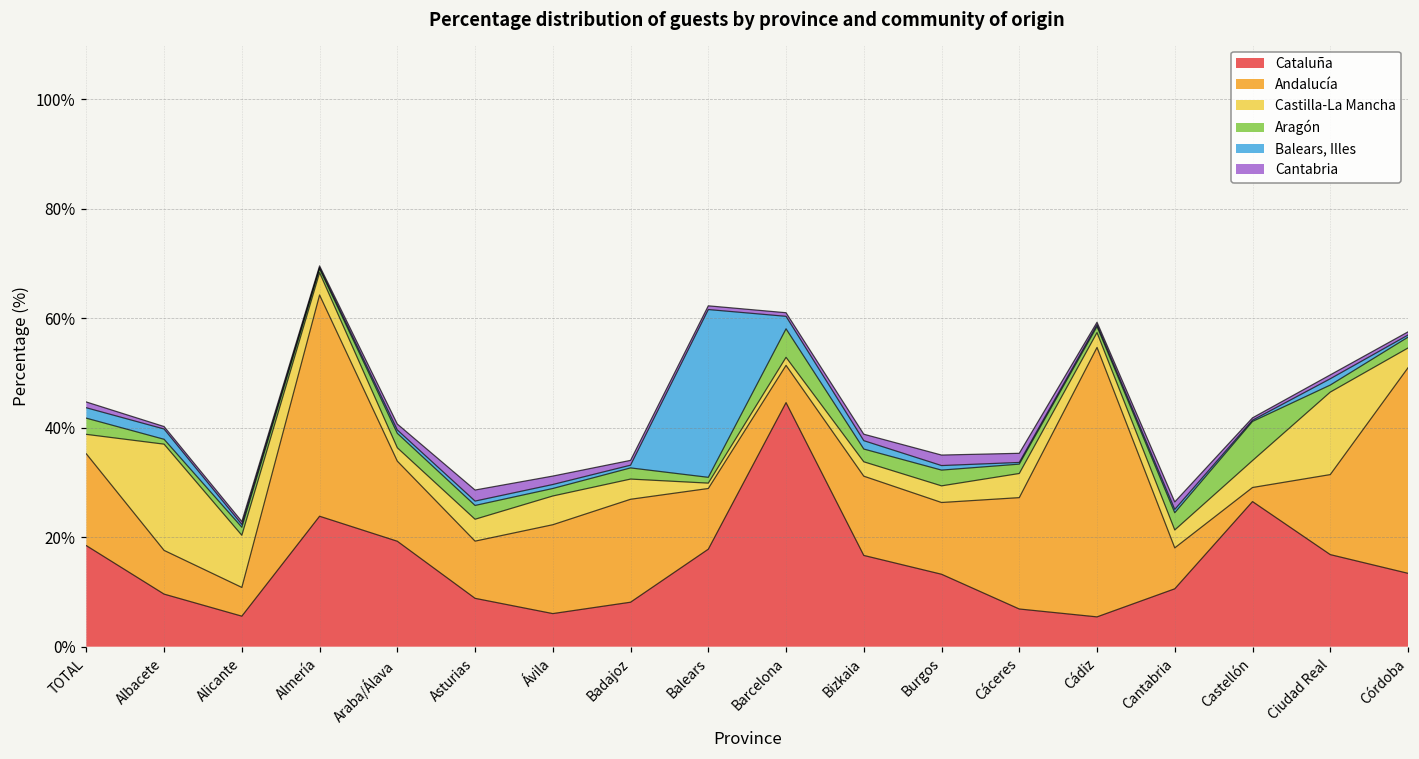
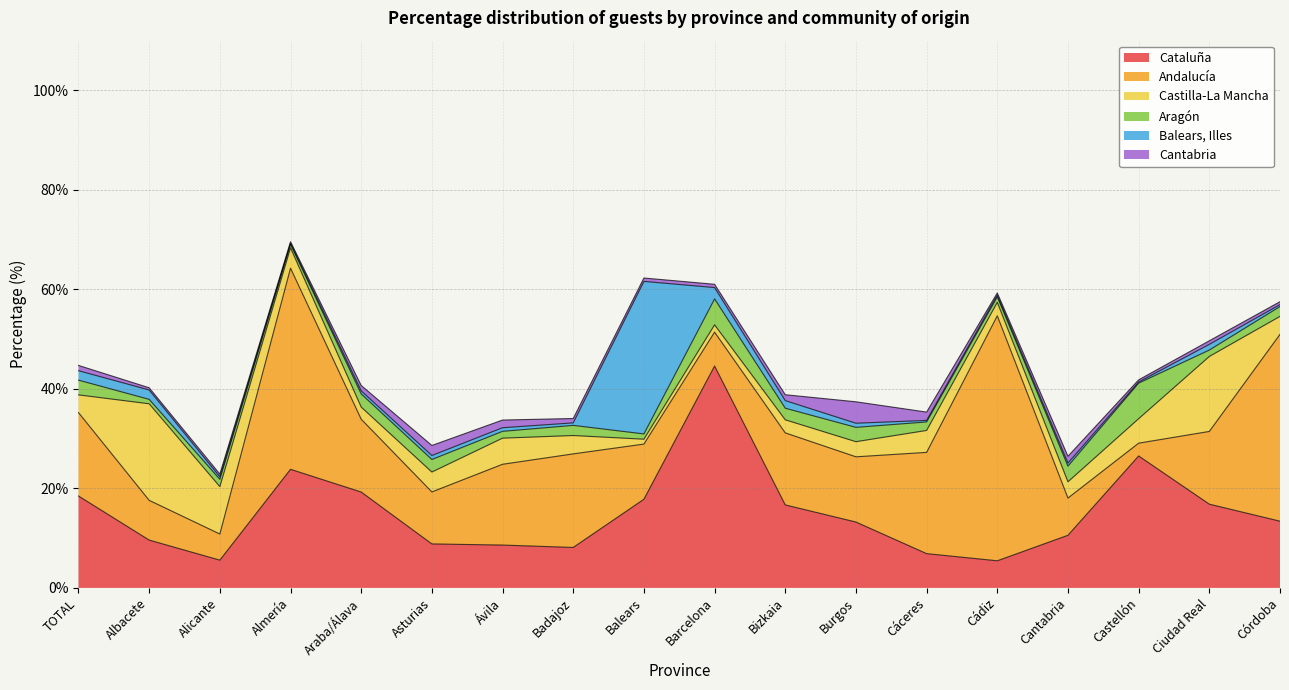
  {
    "Cataluña": {
      "TOTAL": "18%",
      "Albacete": "10%",
      "Alicante": "6%",
      "Almería": "24%",
      "Araba/Álava": "19%",
      "Asturias": "9%",
-     "Ávila": "6%",
+     "Ávila": "9%",
      "Badajoz": "8%",
      "Balears": "18%",
      "Barcelona": "45%",
      "Bizkaia": "17%",
      "Burgos": "13%",
      "Cáceres": "7%",
      "Cádiz": "5%",
      "Cantabria": "11%",
      "Castellón": "27%",
      "Ciudad Real": "17%",
      "Córdoba": "13%"
    },
    "Aragón": {
      "TOTAL": "3%",
      "Albacete": "1%",
      "Araba/Álava": "3%",
      "Asturias": "3%",
      "Ávila": "1%",
      "Balears": "1%",
      "Barcelona": "5%",
      "Bizkaia": "2%",
      "Burgos": "3%",
      "Cantabria": "3%",
      "Ciudad Real": "1%"
    },
    "Balears, Illes": {
      "TOTAL": "2%",
      "Araba/Álava": "1%",
      "Asturias": "1%",
      "Ávila": "1%",
      "Balears": "31%",
      "Barcelona": "2%",
      "Bizkaia": "2%",
      "Burgos": "1%",
      "Cantabria": "1%",
      "Ciudad Real": "1%"
    },
    "Cantabria": {
      "TOTAL": "1%",
      "Alicante": "1%",
      "Araba/Álava": "1%",
      "Asturias": "2%",
      "Ávila": "2%",
      "Badajoz": "1%",
      "Balears": "1%",
      "Barcelona": "1%",
      "Bizkaia": "1%",
-     "Burgos": "2%",
+     "Burgos": "4%",
      "Cáceres": "2%",
      "Cantabria": "1%",
      "Ciudad Real": "1%",
      "Córdoba": "1%"
    }
  }
